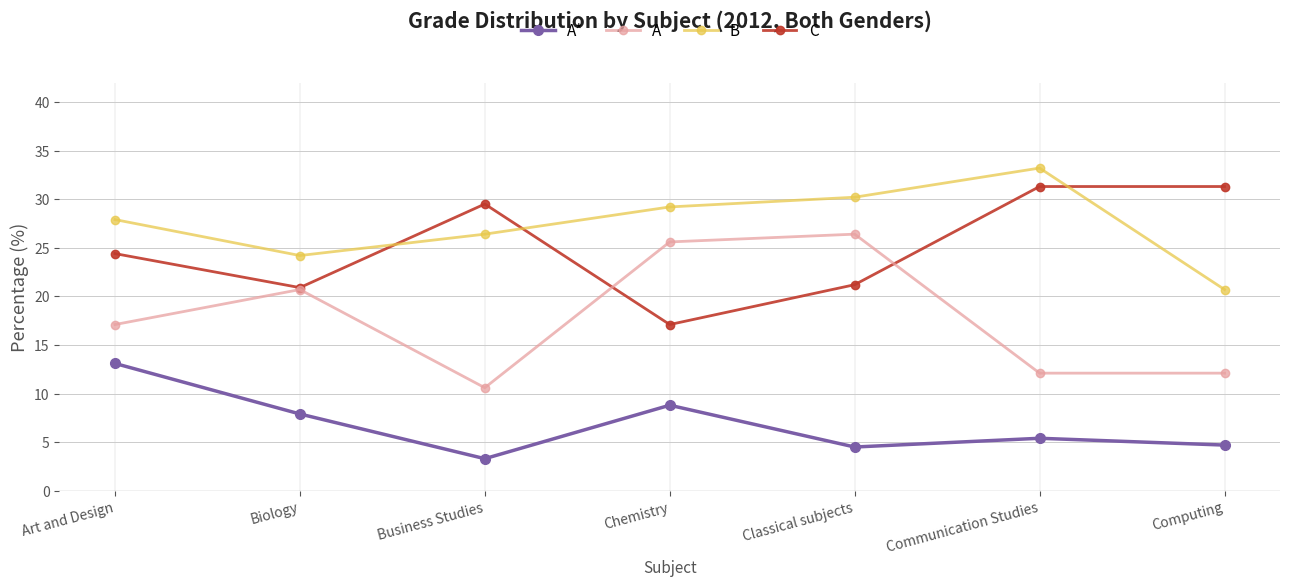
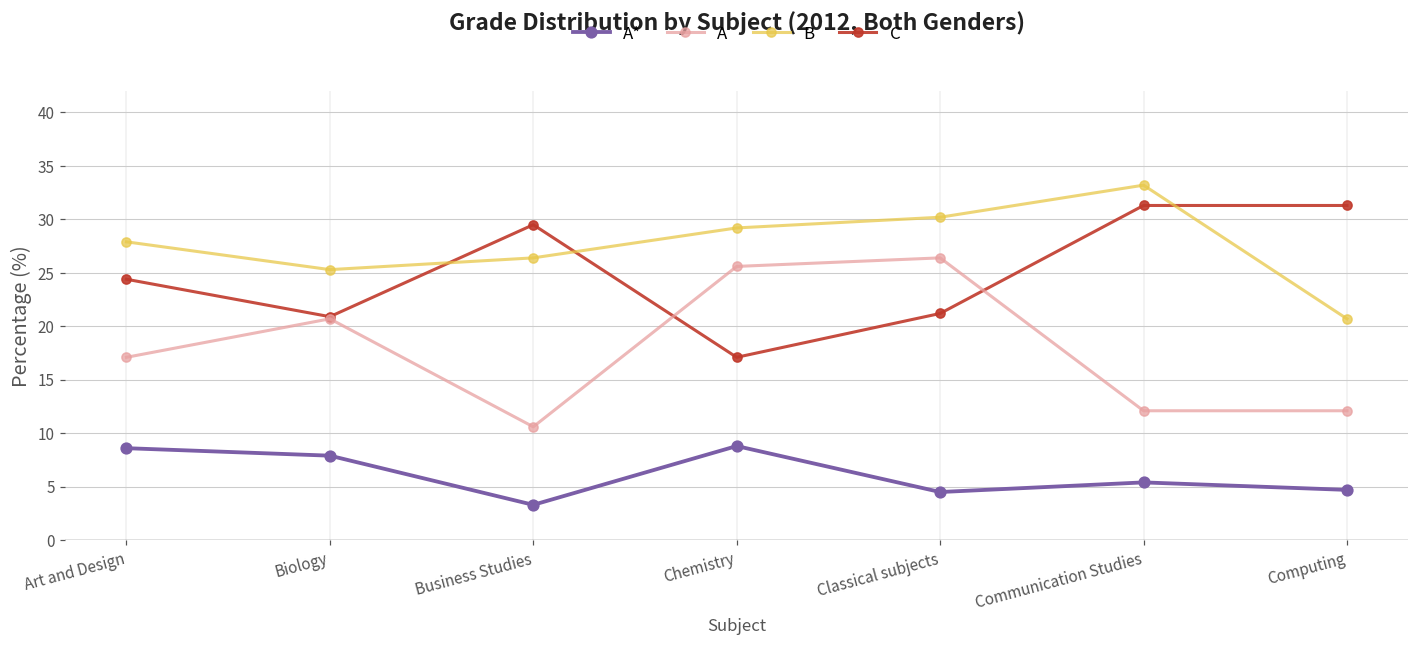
  {
    "A*": {
-     "Art and Design": 13,
+     "Art and Design": 9,
      "Biology": 8,
      "Business Studies": 3,
      "Chemistry": 9,
      "Classical subjects": 5,
      "Communication Studies": 5,
      "Computing": 5
    },
    "A": {
      "Art and Design": 17,
      "Business Studies": 11,
      "Chemistry": 26,
      "Classical subjects": 26,
      "Communication Studies": 12,
      "Computing": 12
    },
    "B": {
      "Art and Design": 28,
-     "Biology": 24,
+     "Biology": 25,
      "Business Studies": 26,
      "Chemistry": 29,
      "Classical subjects": 30,
      "Communication Studies": 33,
      "Computing": 21
    },
    "C": {
      "Art and Design": 24,
      "Business Studies": 30,
      "Chemistry": 17,
      "Classical subjects": 21,
      "Communication Studies": 31,
      "Computing": 31
    }
  }
